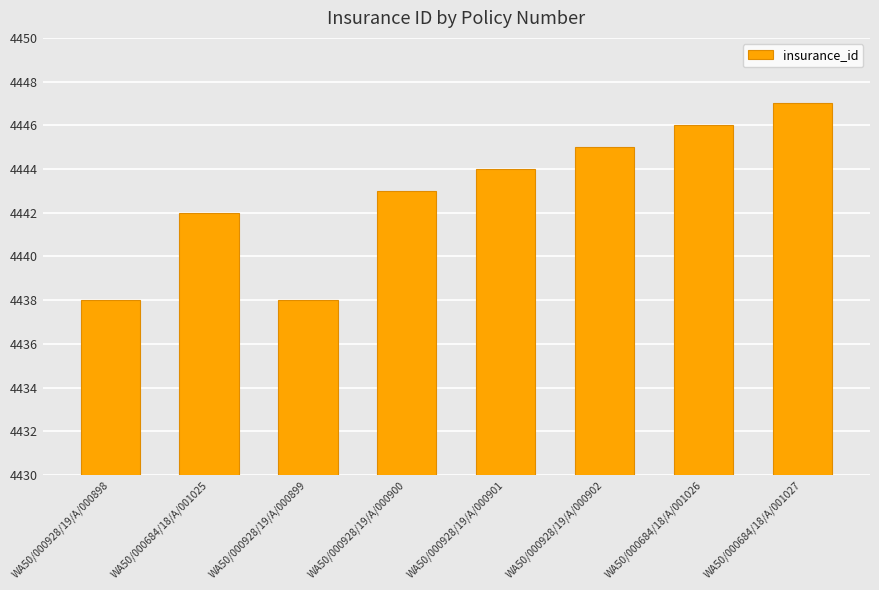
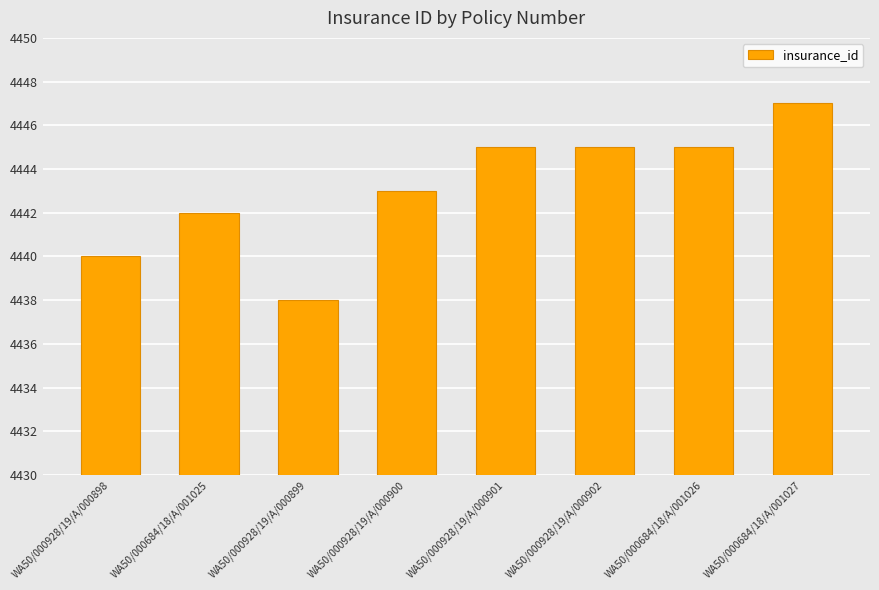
  {
-   "WA50/000928/19/A/000898": 4438,
+   "WA50/000928/19/A/000898": 4440,
    "WA50/000684/18/A/001025": 4442,
    "WA50/000928/19/A/000899": 4438,
    "WA50/000928/19/A/000900": 4443,
-   "WA50/000928/19/A/000901": 4444,
+   "WA50/000928/19/A/000901": 4445,
    "WA50/000928/19/A/000902": 4445,
-   "WA50/000684/18/A/001026": 4446,
+   "WA50/000684/18/A/001026": 4445,
    "WA50/000684/18/A/001027": 4447
  }
